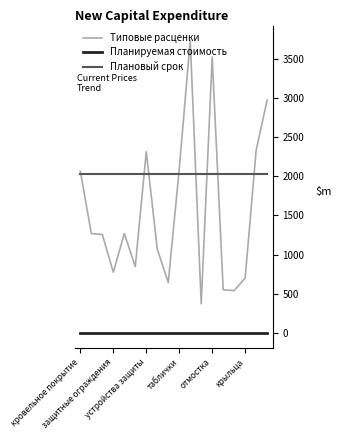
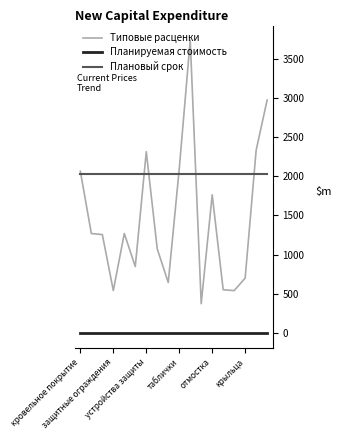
  {
    "Типовые расценки": {
      "кровельное покрытие": 2100,
-     "защитные ограждения": 800,
+     "защитные ограждения": 500,
      "устройства защиты": 2300,
      "таблички": 2100,
-     "отмостка": 3500,
+     "отмостка": 1800,
      "крыльца": 700
    },
    "Планируемая стоимость": {
      "кровельное покрытие": 0,
      "защитные ограждения": 0,
      "устройства защиты": 0,
      "таблички": 0,
      "отмостка": 0,
      "крыльца": 0
    },
    "Плановый срок": {
      "кровельное покрытие": 2000,
      "защитные ограждения": 2000,
      "устройства защиты": 2000,
      "таблички": 2000,
      "отмостка": 2000,
      "крыльца": 2000
    }
  }
